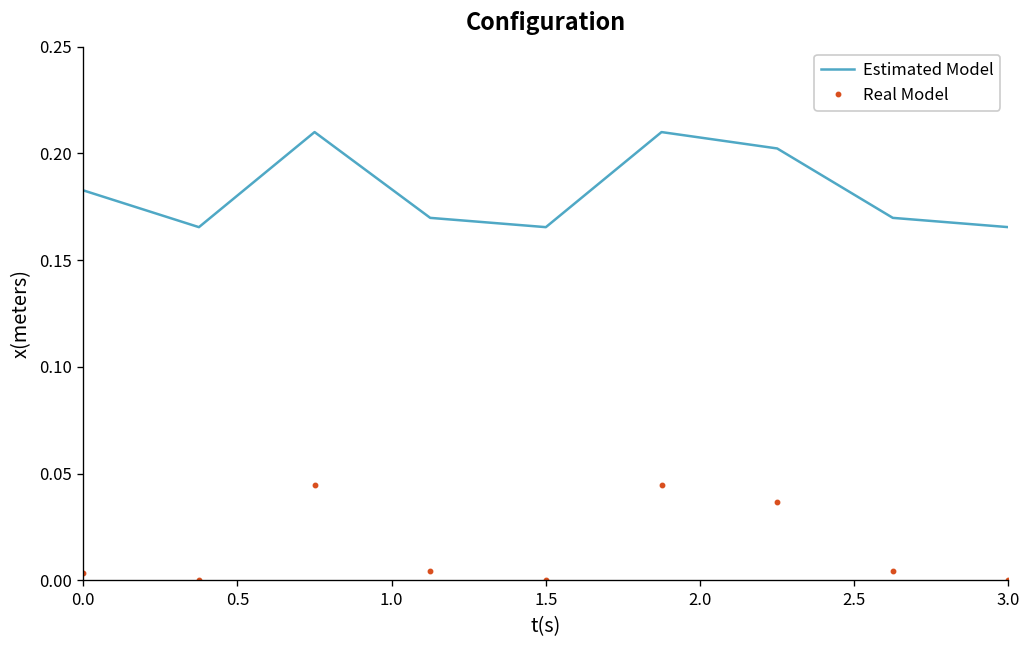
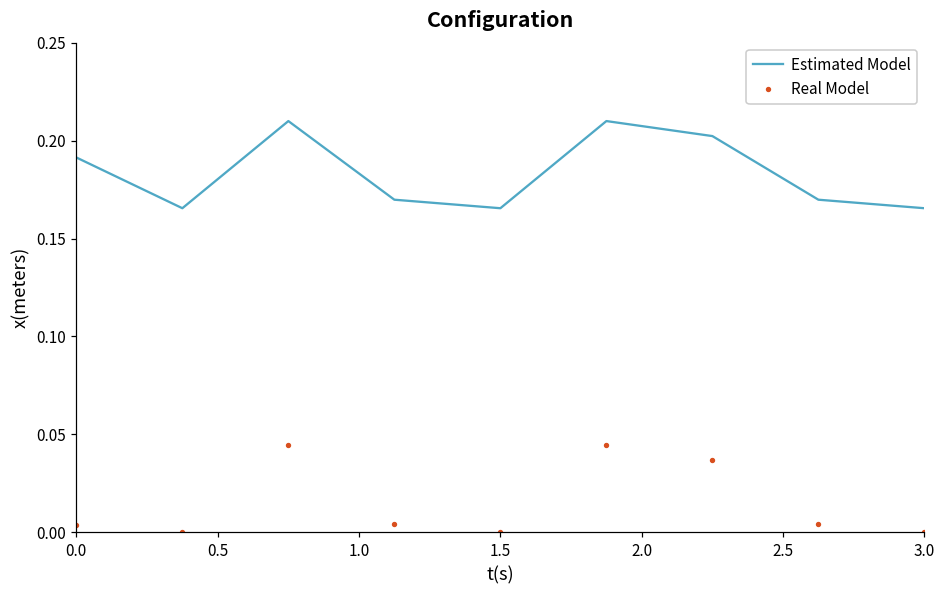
  {
    "Estimated Model": {
-     "0.0": 0.183,
+     "0.0": 0.191,
      "1.5": 0.165,
      "3.0": 0.165
    },
    "Real Model": {
      "0.0": 0.004,
      "1.5": 0.000,
      "3.0": 0.000
    }
  }
